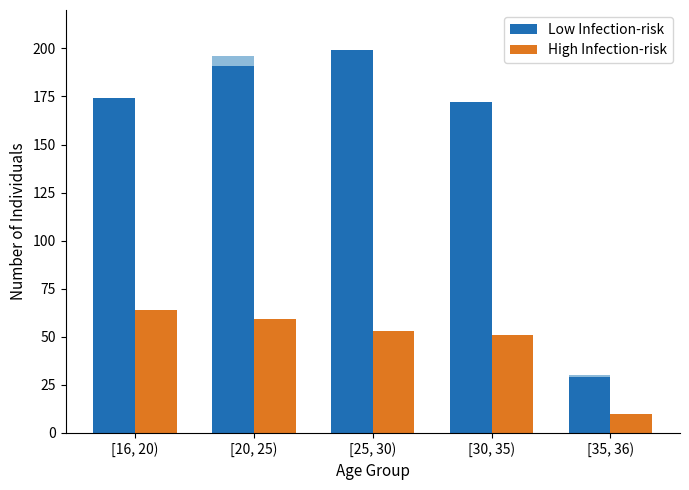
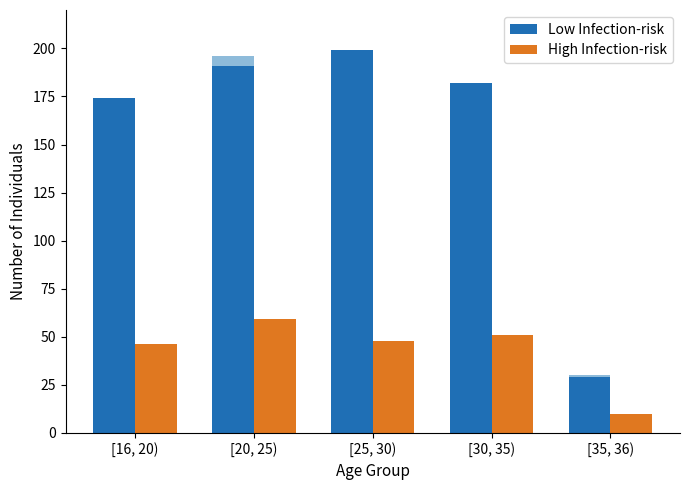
  {
    "Low Infection-risk": {
      "[16, 20)": 174,
      "[25, 30)": 199,
-     "[30, 35)": 172,
+     "[30, 35)": 182,
      "[35, 36)": 29
    },
    "High Infection-risk": {
-     "[16, 20)": 64,
+     "[16, 20)": 46,
      "[20, 25)": 59,
-     "[25, 30)": 53,
+     "[25, 30)": 48,
      "[30, 35)": 51,
      "[35, 36)": 10
    }
  }
